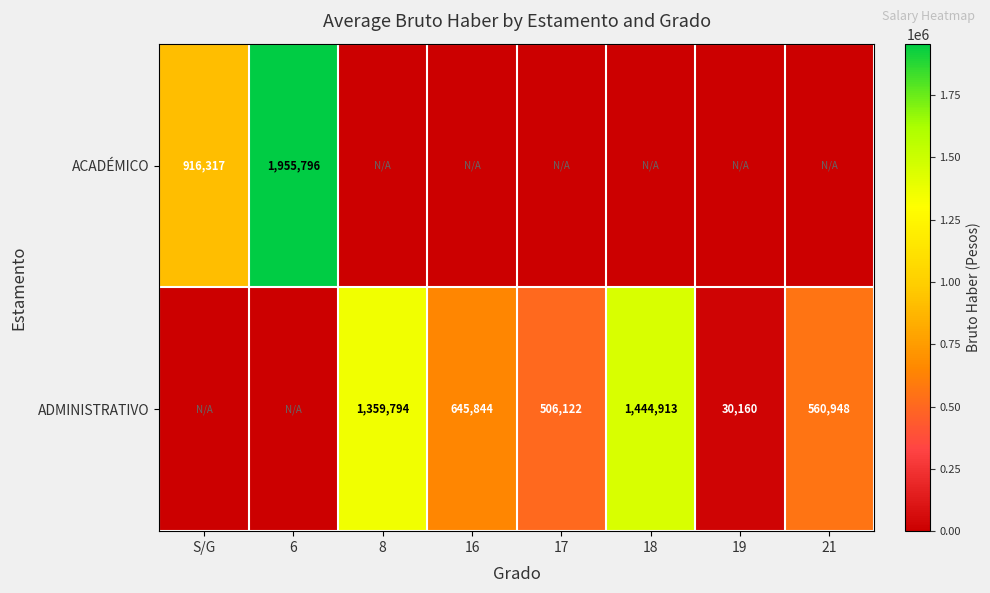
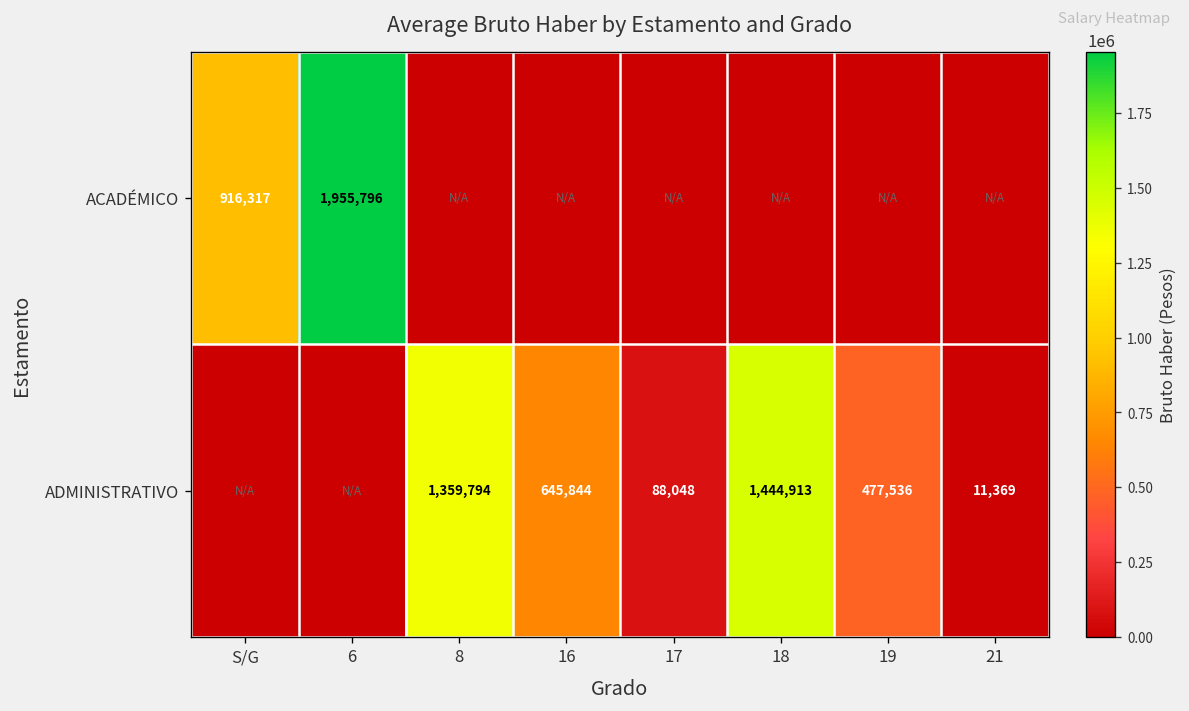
  {
    "ACADÉMICO": {
      "S/G": "916,317",
      "6": "1,955,796"
    },
    "ADMINISTRATIVO": {
      "8": "1,359,794",
      "16": "645,844",
-     "17": "506,122",
+     "17": "88,048",
      "18": "1,444,913",
-     "19": "30,160",
-     "21": "560,948"
+     "19": "477,536",
+     "21": "11,369"
    }
  }
